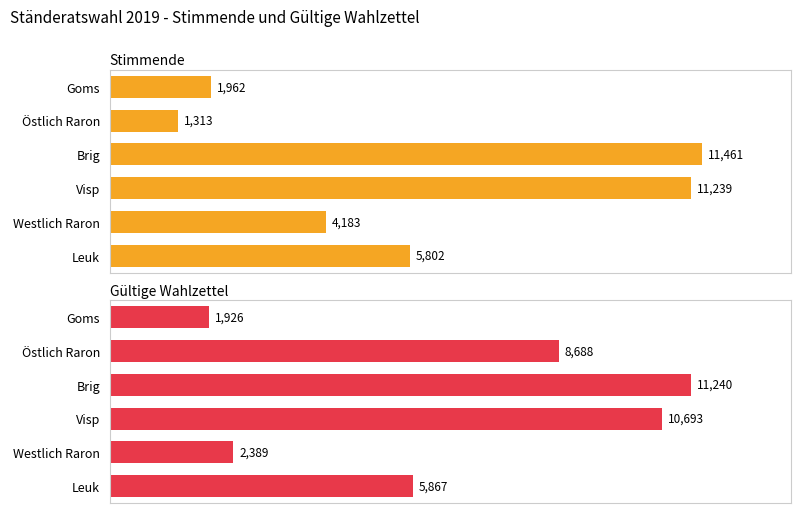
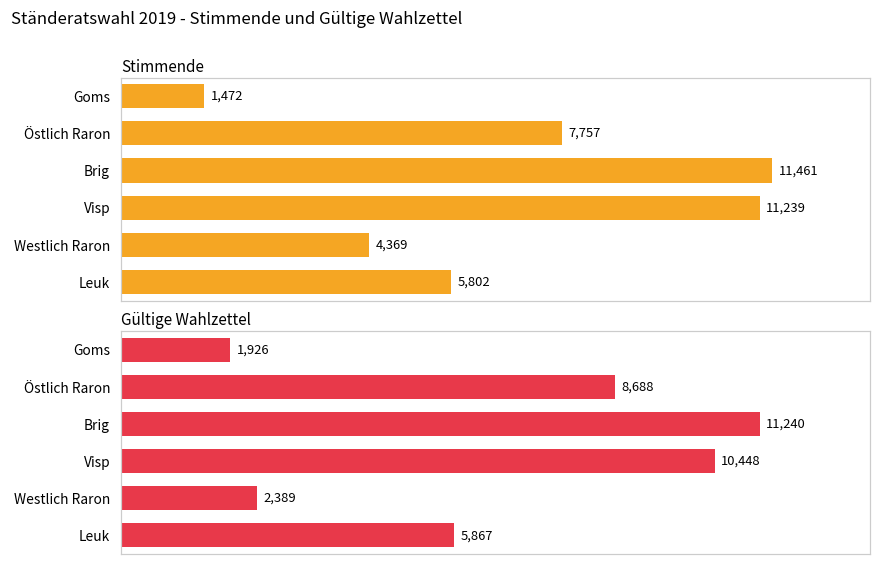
  {
    "Stimmende": {
-     "Goms": "1,962",
-     "Östlich Raron": "1,313",
+     "Goms": "1,472",
+     "Östlich Raron": "7,757",
      "Brig": "11,461",
      "Visp": "11,239",
-     "Westlich Raron": "4,183",
+     "Westlich Raron": "4,369",
      "Leuk": "5,802"
    },
    "Gültige Wahlzettel": {
      "Goms": "1,926",
      "Östlich Raron": "8,688",
      "Brig": "11,240",
-     "Visp": "10,693",
+     "Visp": "10,448",
      "Westlich Raron": "2,389",
      "Leuk": "5,867"
    }
  }
